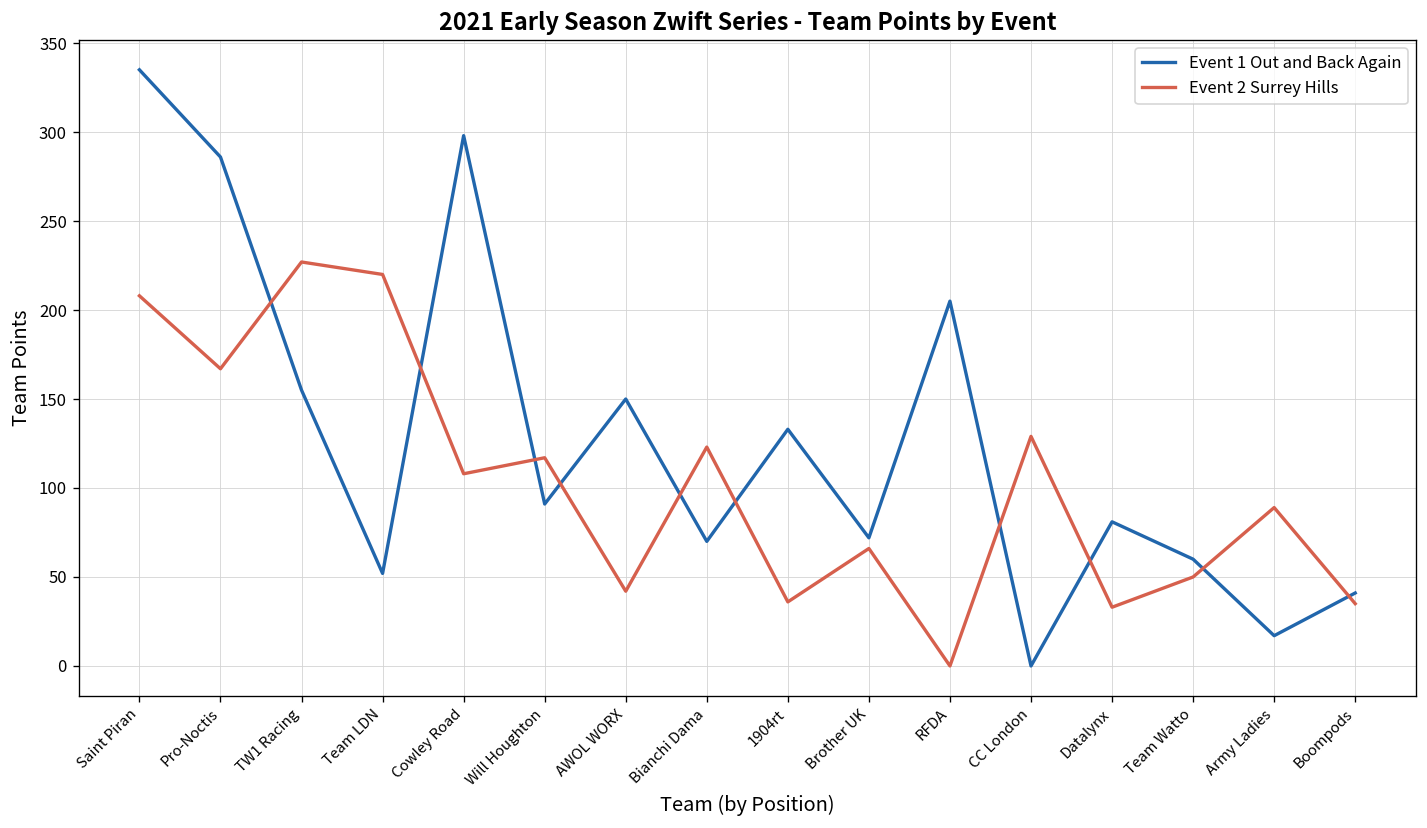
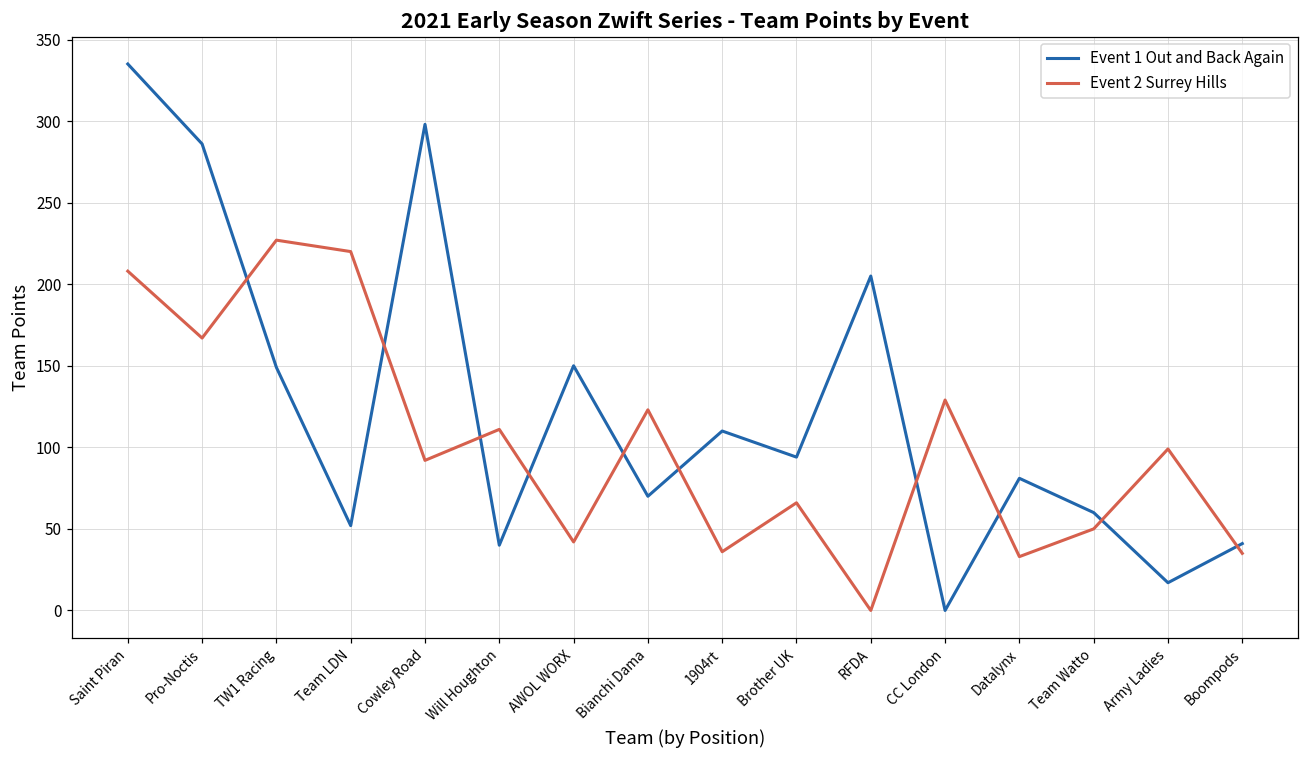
  {
    "Event 1 Out and Back Again": {
      "Saint Piran": 335,
      "Pro-Noctis": 286,
-     "TW1 Racing": 155,
+     "TW1 Racing": 149,
      "Team LDN": 52,
      "Cowley Road": 298,
-     "Will Houghton": 91,
+     "Will Houghton": 40,
      "AWOL WORX": 150,
      "Bianchi Dama": 70,
-     "1904rt": 133,
-     "Brother UK": 72,
+     "1904rt": 110,
+     "Brother UK": 94,
      "RFDA": 205,
      "CC London": 0,
      "Datalynx": 81,
      "Team Watto": 60,
      "Army Ladies": 17,
      "Boompods": 41
    },
    "Event 2 Surrey Hills": {
      "Saint Piran": 208,
      "Pro-Noctis": 167,
      "TW1 Racing": 227,
      "Team LDN": 220,
-     "Cowley Road": 108,
-     "Will Houghton": 117,
+     "Cowley Road": 92,
+     "Will Houghton": 111,
      "AWOL WORX": 42,
      "Bianchi Dama": 123,
      "1904rt": 36,
      "Brother UK": 66,
      "RFDA": 0,
      "CC London": 129,
      "Datalynx": 33,
      "Team Watto": 50,
-     "Army Ladies": 89,
+     "Army Ladies": 99,
      "Boompods": 35
    }
  }
